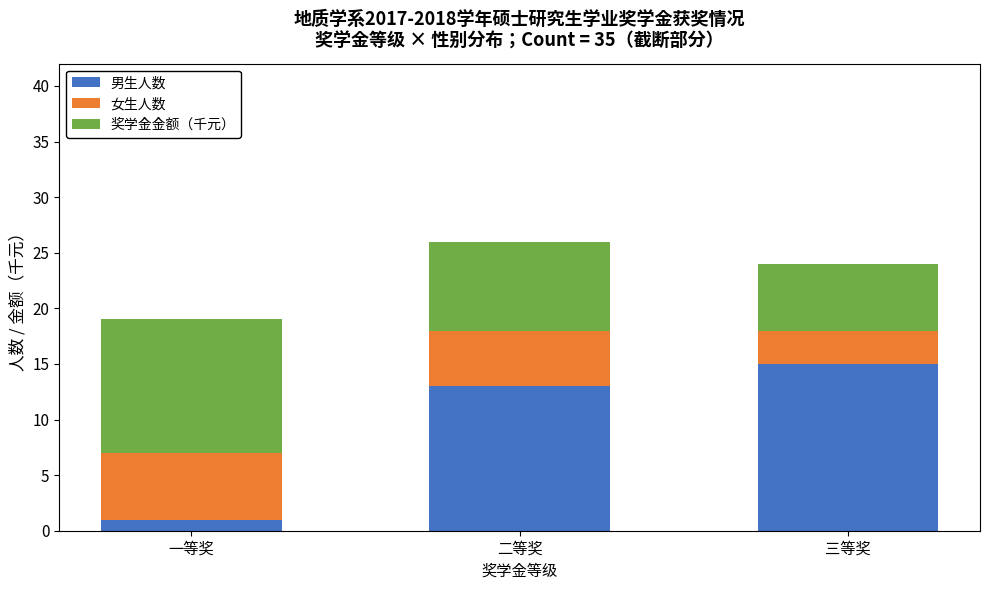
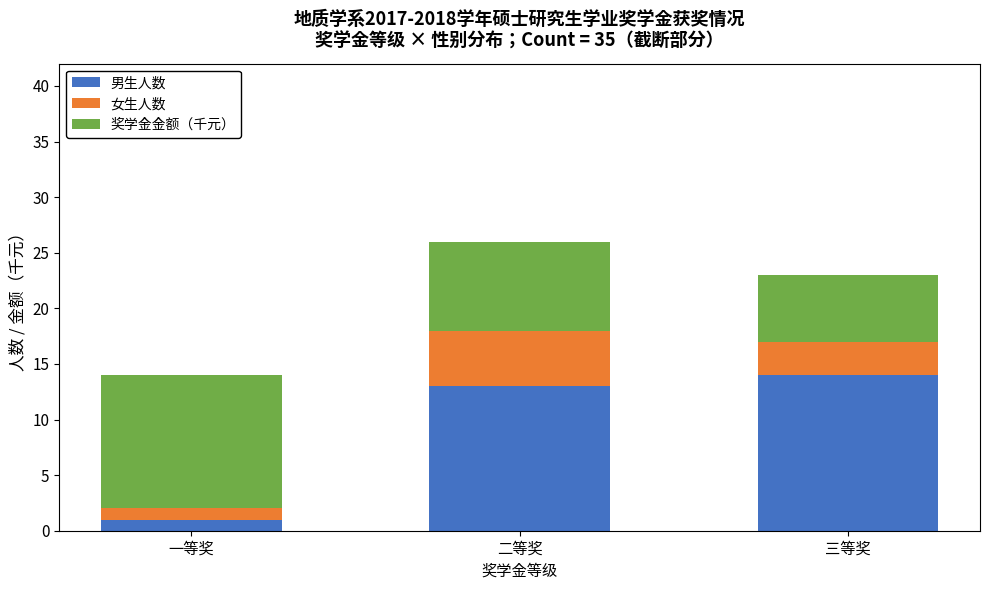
  {
    "男生人数": {
      "一等奖": 1,
      "二等奖": 13,
-     "三等奖": 15
+     "三等奖": 14
    },
    "女生人数": {
-     "一等奖": 6,
+     "一等奖": 1,
      "二等奖": 5,
      "三等奖": 3
    },
    "奖学金金额（千元）": {
      "一等奖": 12,
      "二等奖": 8,
      "三等奖": 6
    }
  }
